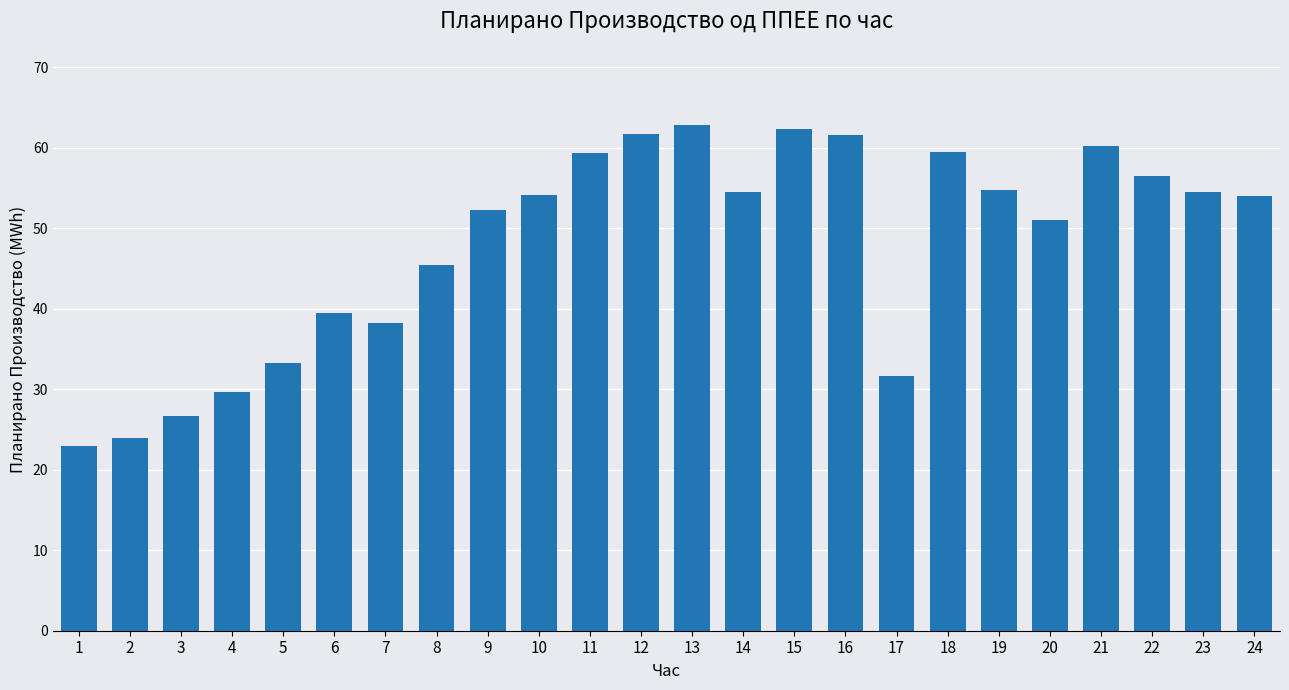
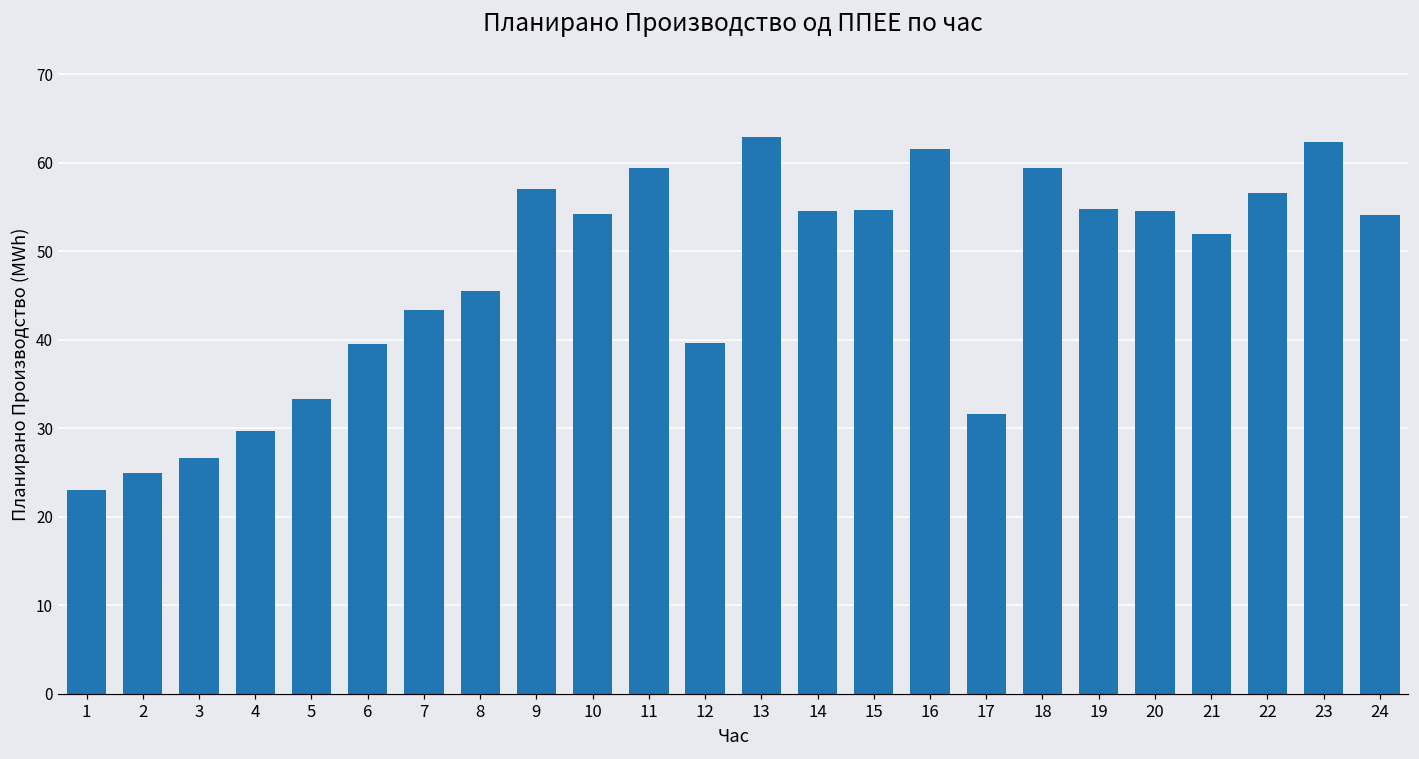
  {
    "1": 23,
-   "2": 24,
+   "2": 25,
    "3": 27,
    "4": 30,
    "5": 33,
    "6": 40,
-   "7": 38,
+   "7": 43,
    "8": 45,
-   "9": 52,
+   "9": 57,
    "10": 54,
    "11": 59,
-   "12": 62,
+   "12": 40,
    "13": 63,
    "14": 55,
-   "15": 62,
+   "15": 55,
    "16": 62,
    "17": 32,
    "18": 59,
    "19": 55,
-   "20": 51,
-   "21": 60,
+   "20": 55,
+   "21": 52,
    "22": 57,
-   "23": 55,
+   "23": 62,
    "24": 54
  }
